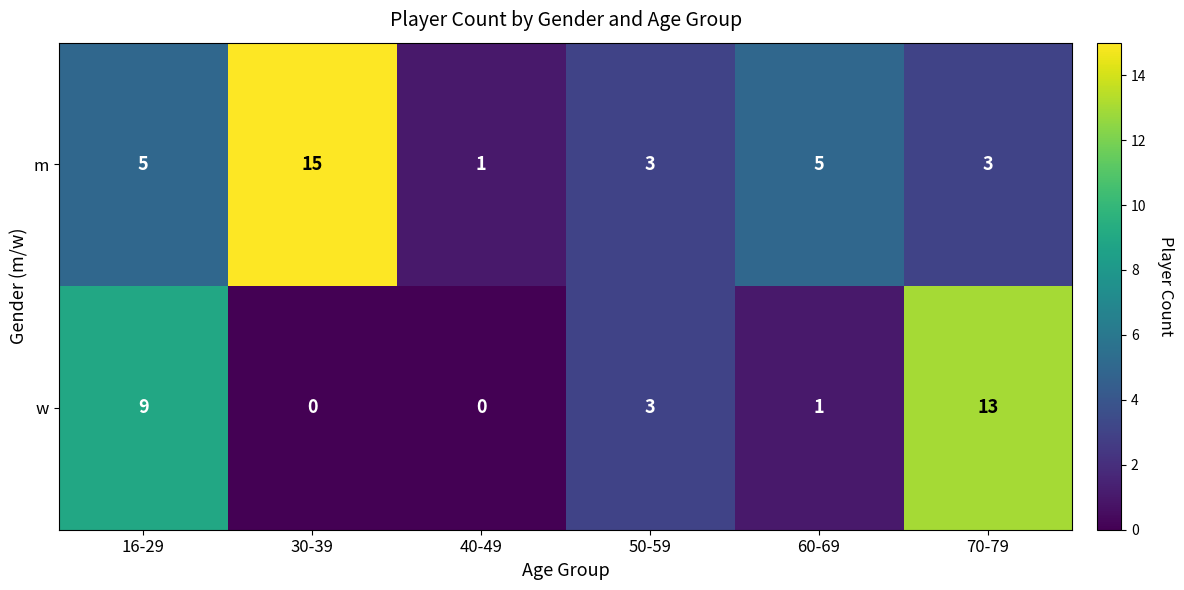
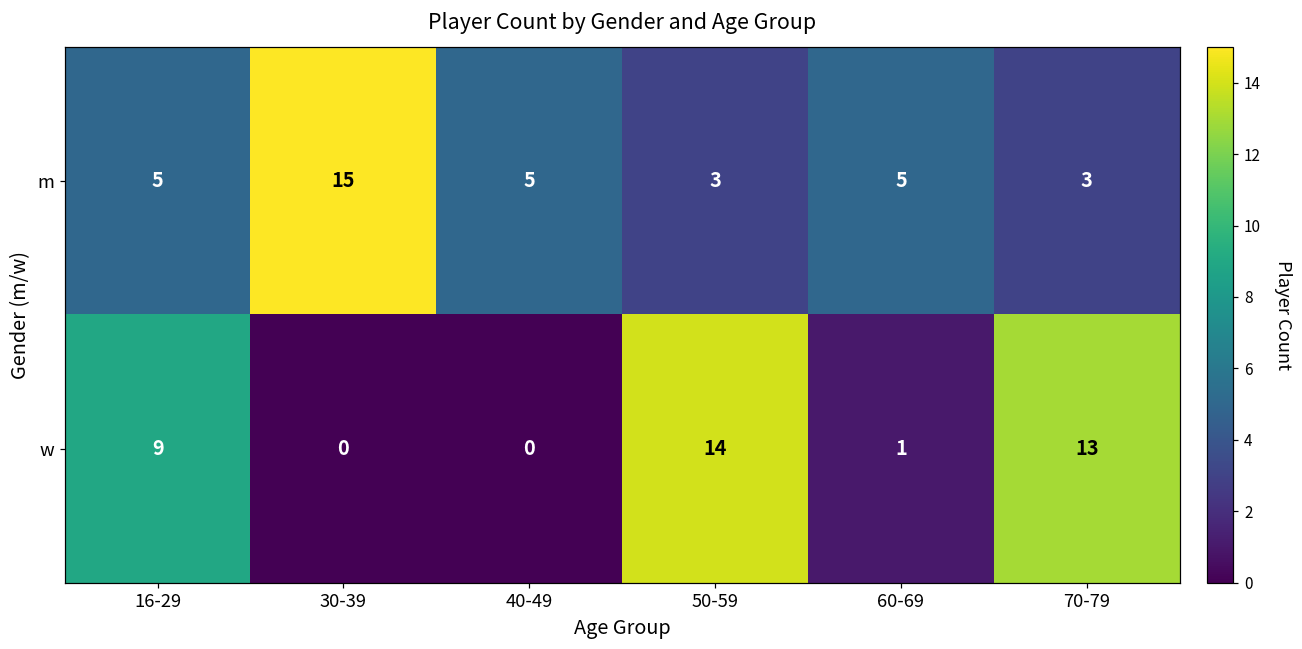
  {
    "m": {
      "16-29": 5,
      "30-39": 15,
-     "40-49": 1,
+     "40-49": 5,
      "50-59": 3,
      "60-69": 5,
      "70-79": 3
    },
    "w": {
      "16-29": 9,
      "30-39": 0,
      "40-49": 0,
-     "50-59": 3,
+     "50-59": 14,
      "60-69": 1,
      "70-79": 13
    }
  }
